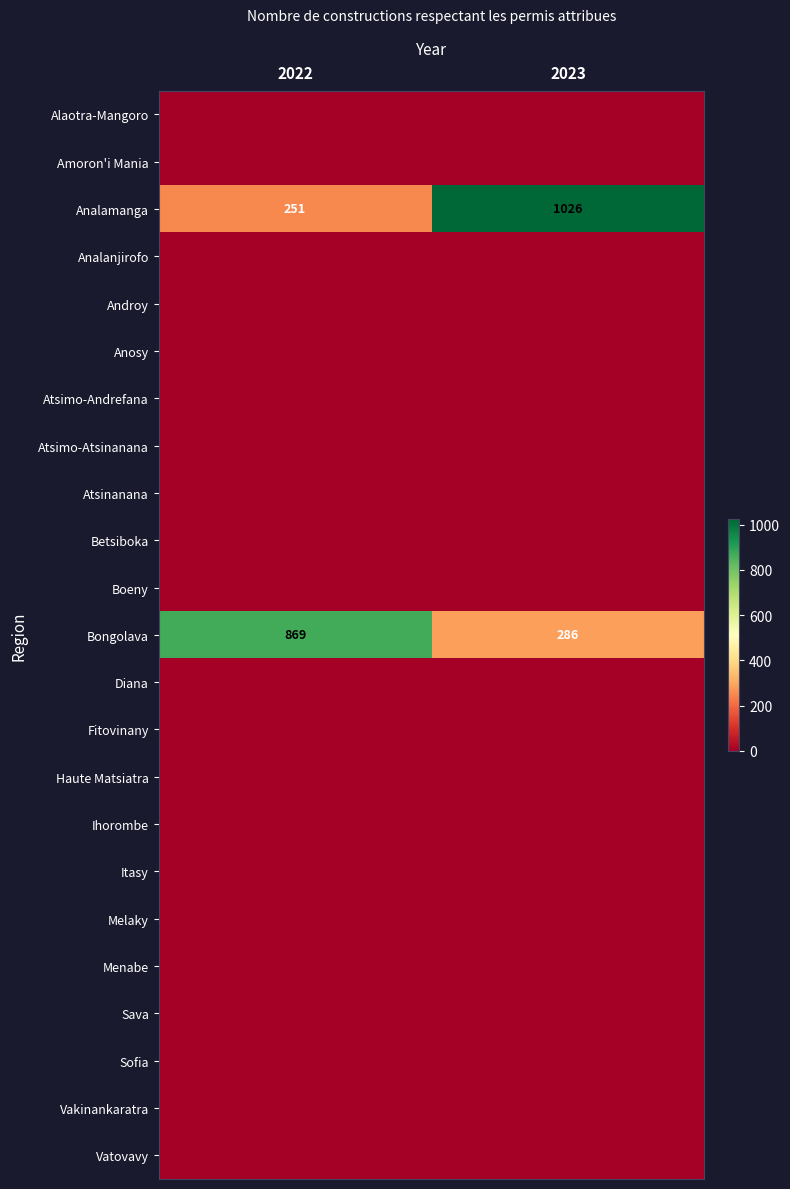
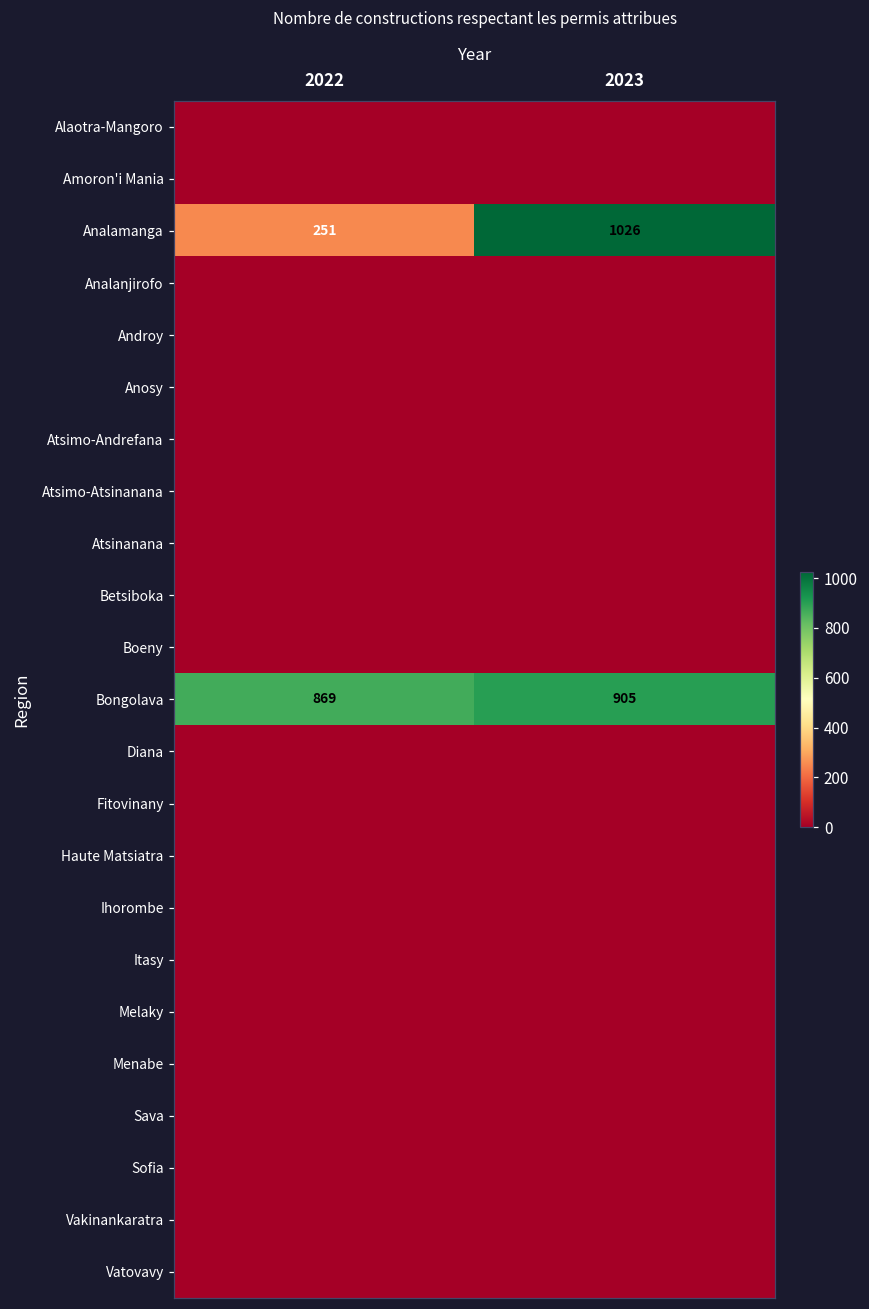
  {
    "Analamanga": {
      "2022": 251,
      "2023": 1026
    },
    "Bongolava": {
      "2022": 869,
-     "2023": 286
+     "2023": 905
    }
  }
